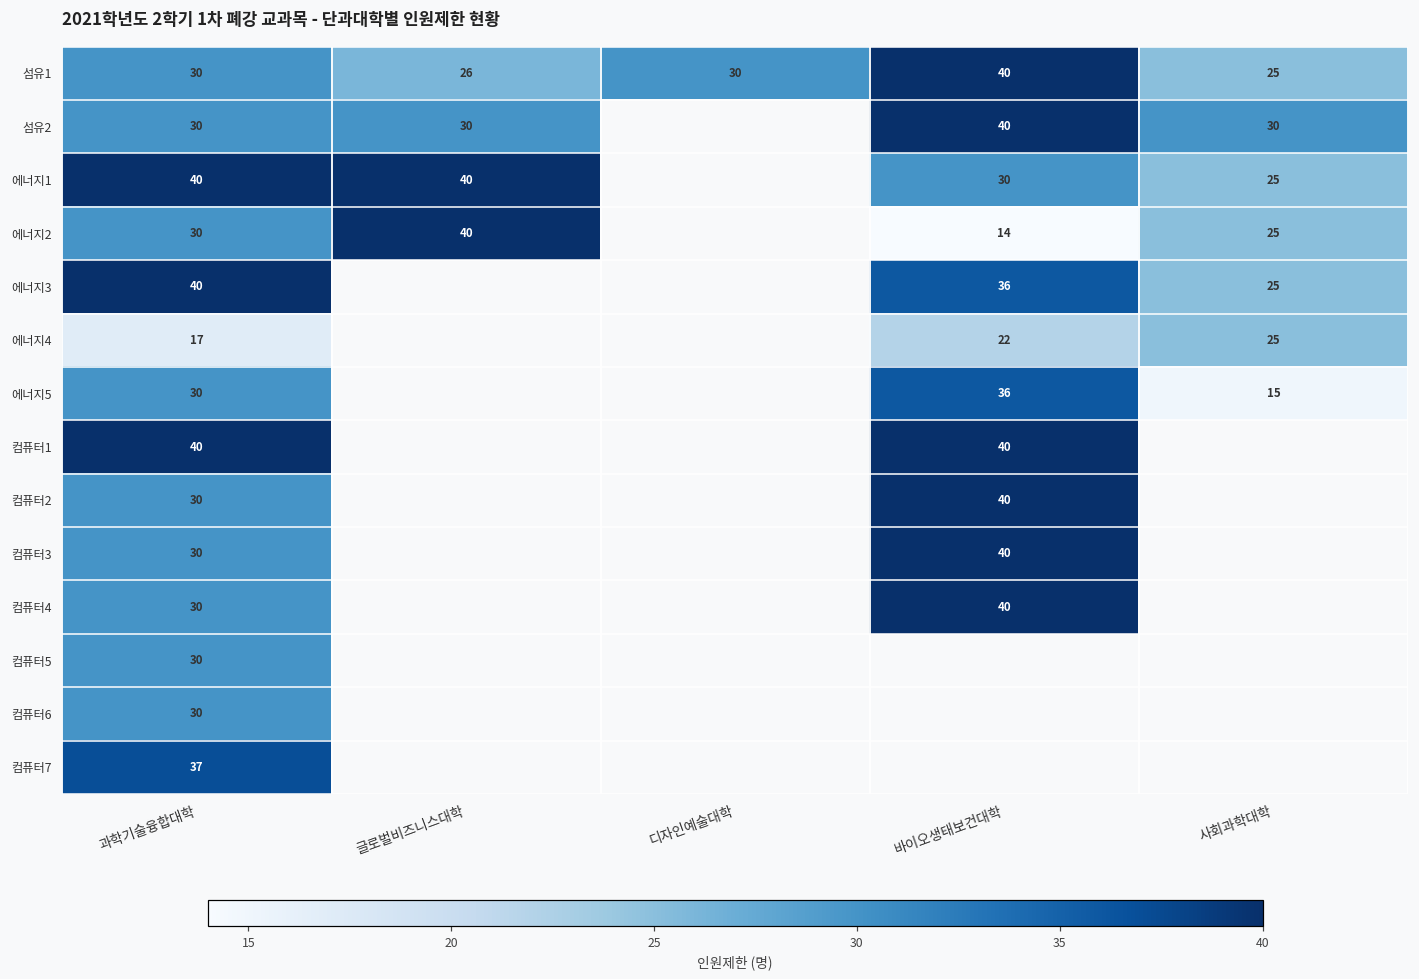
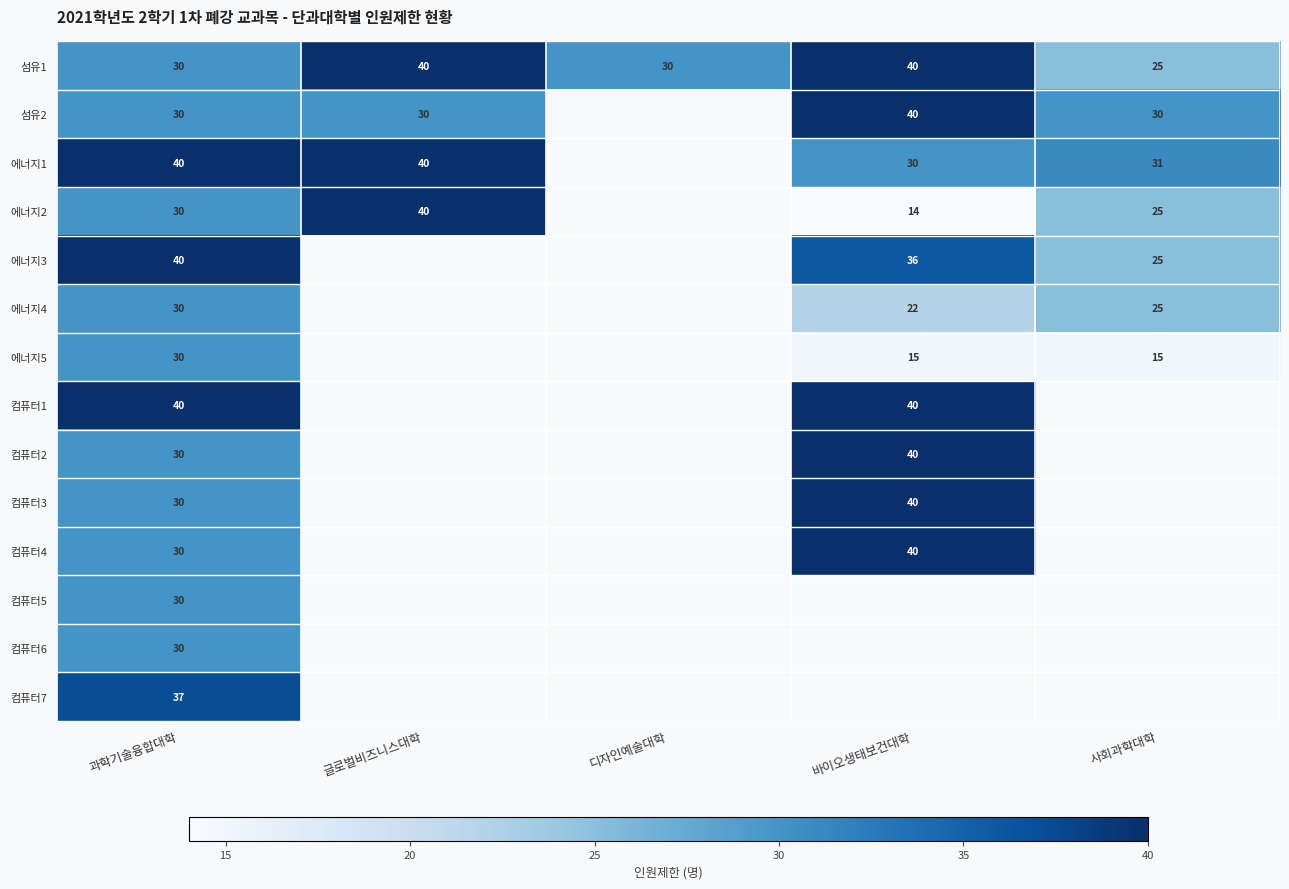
  {
    "섬유1": {
      "과학기술융합대학": 30,
-     "글로벌비즈니스대학": 26,
+     "글로벌비즈니스대학": 40,
      "디자인예술대학": 30,
      "바이오생태보건대학": 40,
      "사회과학대학": 25
    },
    "섬유2": {
      "과학기술융합대학": 30,
      "글로벌비즈니스대학": 30,
      "바이오생태보건대학": 40,
      "사회과학대학": 30
    },
    "에너지1": {
      "과학기술융합대학": 40,
      "글로벌비즈니스대학": 40,
      "바이오생태보건대학": 30,
-     "사회과학대학": 25
+     "사회과학대학": 31
    },
    "에너지2": {
      "과학기술융합대학": 30,
      "글로벌비즈니스대학": 40,
      "바이오생태보건대학": 14,
      "사회과학대학": 25
    },
    "에너지3": {
      "과학기술융합대학": 40,
      "바이오생태보건대학": 36,
      "사회과학대학": 25
    },
    "에너지4": {
-     "과학기술융합대학": 17,
+     "과학기술융합대학": 30,
      "바이오생태보건대학": 22,
      "사회과학대학": 25
    },
    "에너지5": {
      "과학기술융합대학": 30,
-     "바이오생태보건대학": 36,
+     "바이오생태보건대학": 15,
      "사회과학대학": 15
    },
    "컴퓨터1": {
      "과학기술융합대학": 40,
      "바이오생태보건대학": 40
    },
    "컴퓨터2": {
      "과학기술융합대학": 30,
      "바이오생태보건대학": 40
    },
    "컴퓨터3": {
      "과학기술융합대학": 30,
      "바이오생태보건대학": 40
    },
    "컴퓨터4": {
      "과학기술융합대학": 30,
      "바이오생태보건대학": 40
    },
    "컴퓨터5": {
      "과학기술융합대학": 30
    },
    "컴퓨터6": {
      "과학기술융합대학": 30
    },
    "컴퓨터7": {
      "과학기술융합대학": 37
    }
  }
